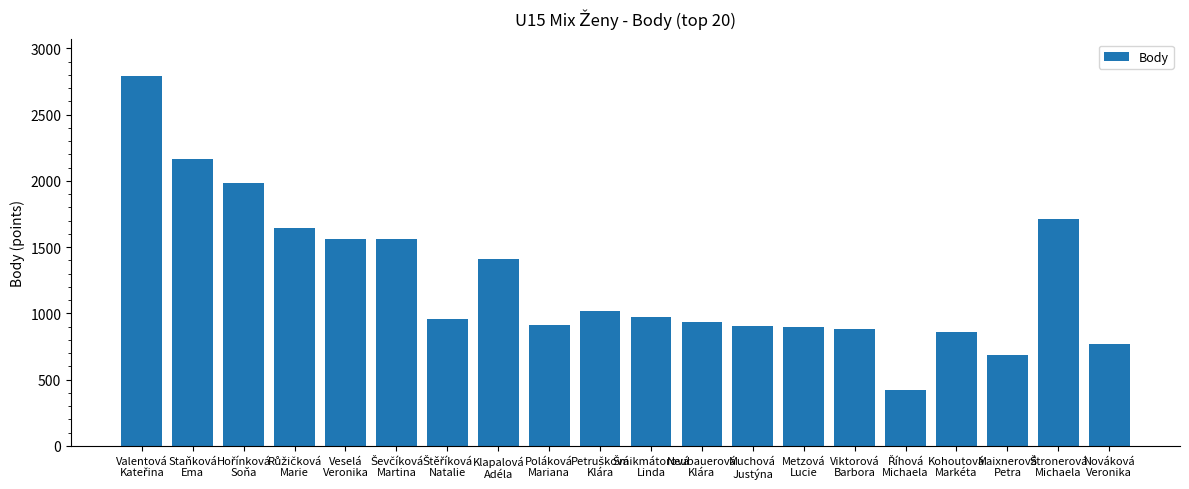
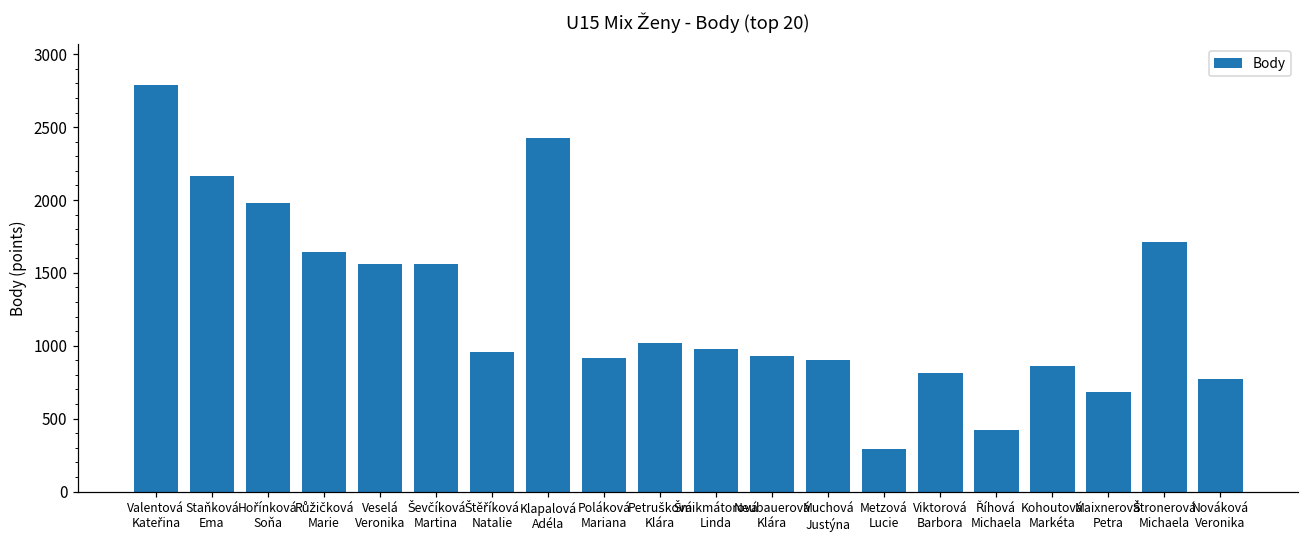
  {
    "Valentová Kateřina": 2790,
    "Staňková Ema": 2170,
    "Hořínková Soňa": 1980,
    "Růžičková Marie": 1650,
    "Veselá Veronika": 1560,
    "Ševčíková Martina": 1560,
    "Štěříková Natalie": 960,
-   "Klapalová Adéla": 1410,
+   "Klapalová Adéla": 2430,
    "Poláková Mariana": 920,
    "Muchová Justýna": 910,
-   "Metzová Lucie": 900,
-   "Viktorová Barbora": 880,
+   "Metzová Lucie": 300,
+   "Viktorová Barbora": 810,
    "Říhová Michaela": 420,
    "Kohoutová Markéta": 860,
    "Maixnerová Petra": 680,
    "Štronerová Michaela": 1720,
    "Nováková Veronika": 770
  }
